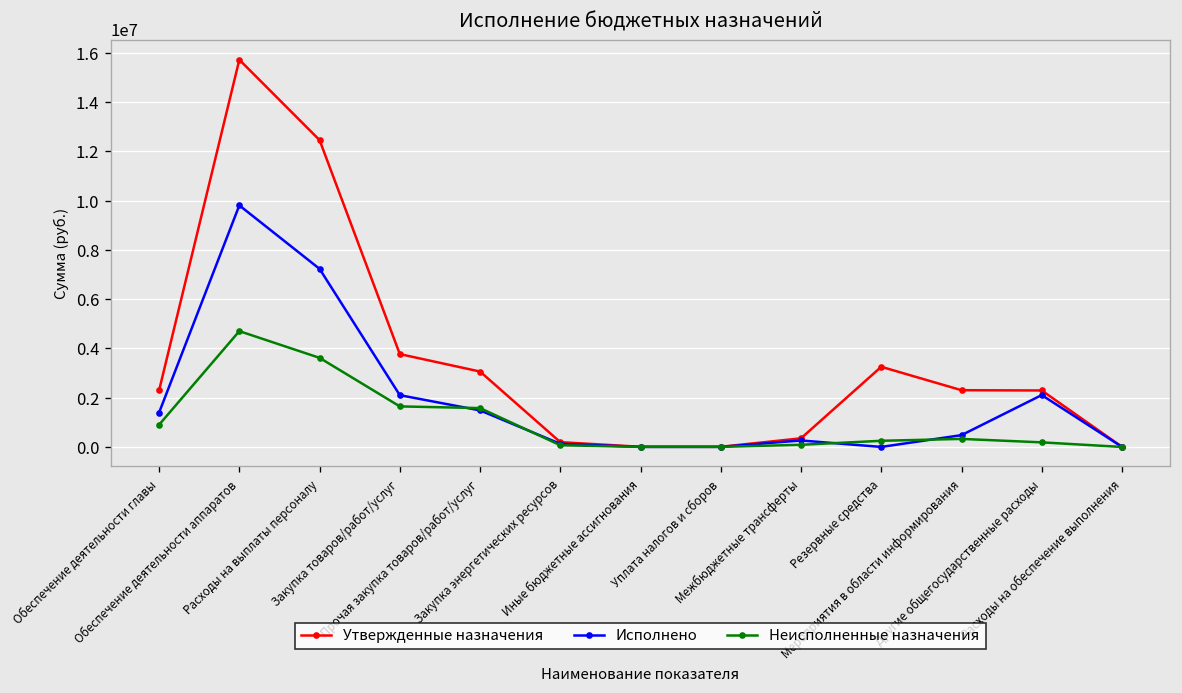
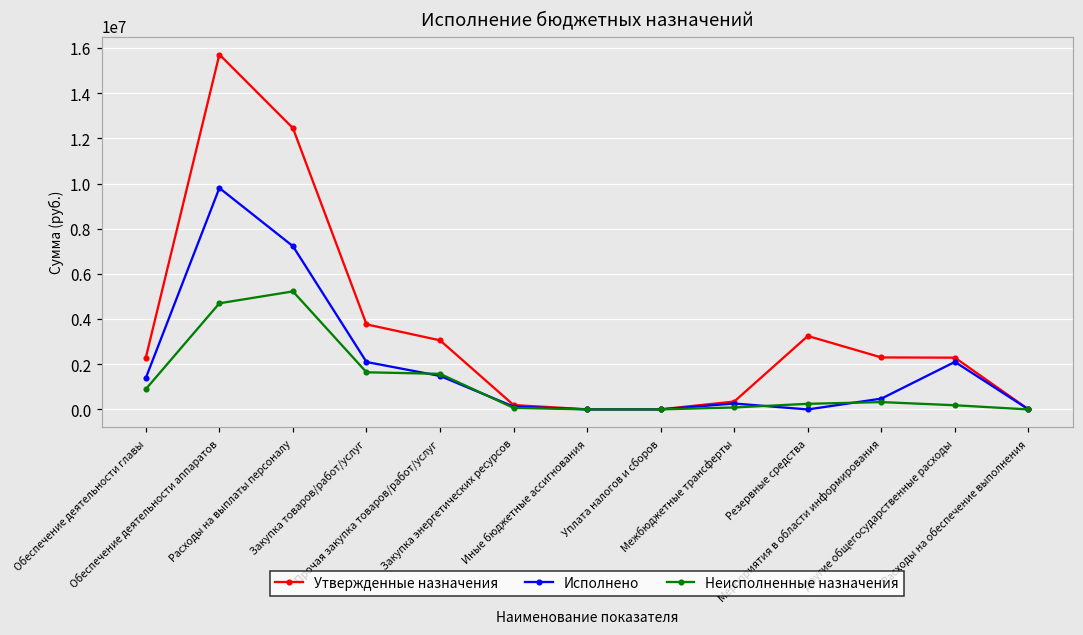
  {
    "Утвержденные назначения": {
      "Обеспечение деятельности главы": 2300000,
      "Обеспечение деятельности аппаратов": 15700000,
      "Расходы на выплаты персоналу": 12500000,
      "Закупка товаров/работ/услуг": 3800000,
      "Прочая закупка товаров/работ/услуг": 3100000,
      "Резервные средства": 3300000,
      "Мероприятия в области информирования": 2300000,
      "Другие общегосударственные расходы": 2300000
    },
    "Исполнено": {
      "Обеспечение деятельности главы": 1400000,
      "Обеспечение деятельности аппаратов": 9800000,
      "Расходы на выплаты персоналу": 7200000,
      "Закупка товаров/работ/услуг": 2100000,
      "Резервные средства": 0,
      "Мероприятия в области информирования": 500000,
      "Другие общегосударственные расходы": 2100000
    },
    "Неисполненные назначения": {
      "Обеспечение деятельности главы": 900000,
      "Обеспечение деятельности аппаратов": 4700000,
-     "Расходы на выплаты персоналу": 3600000,
+     "Расходы на выплаты персоналу": 5200000,
      "Закупка товаров/работ/услуг": 1600000,
      "Межбюджетные трансферты": 100000,
      "Резервные средства": 300000,
      "Мероприятия в области информирования": 300000,
      "Другие общегосударственные расходы": 200000
    }
  }
